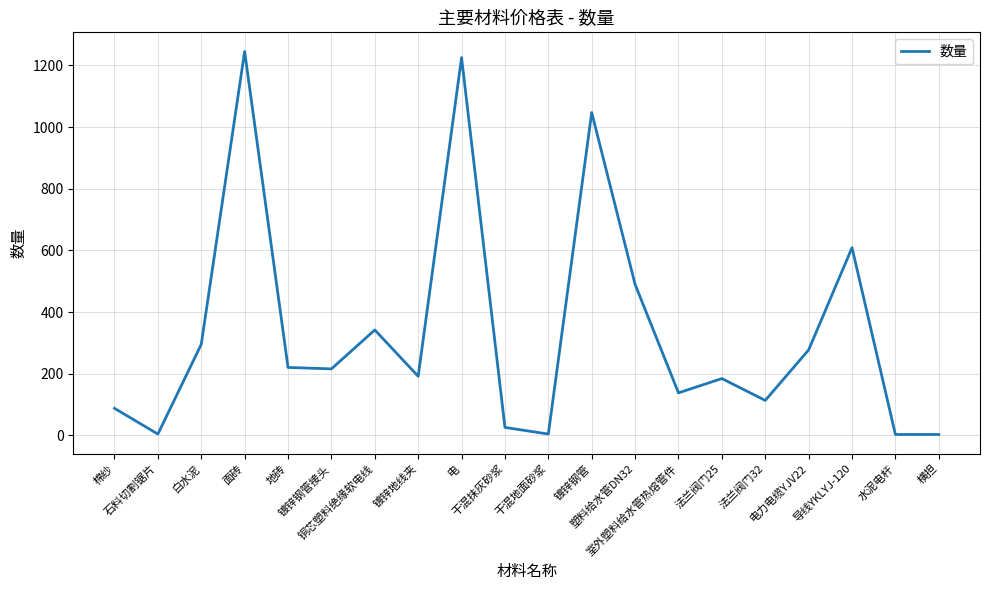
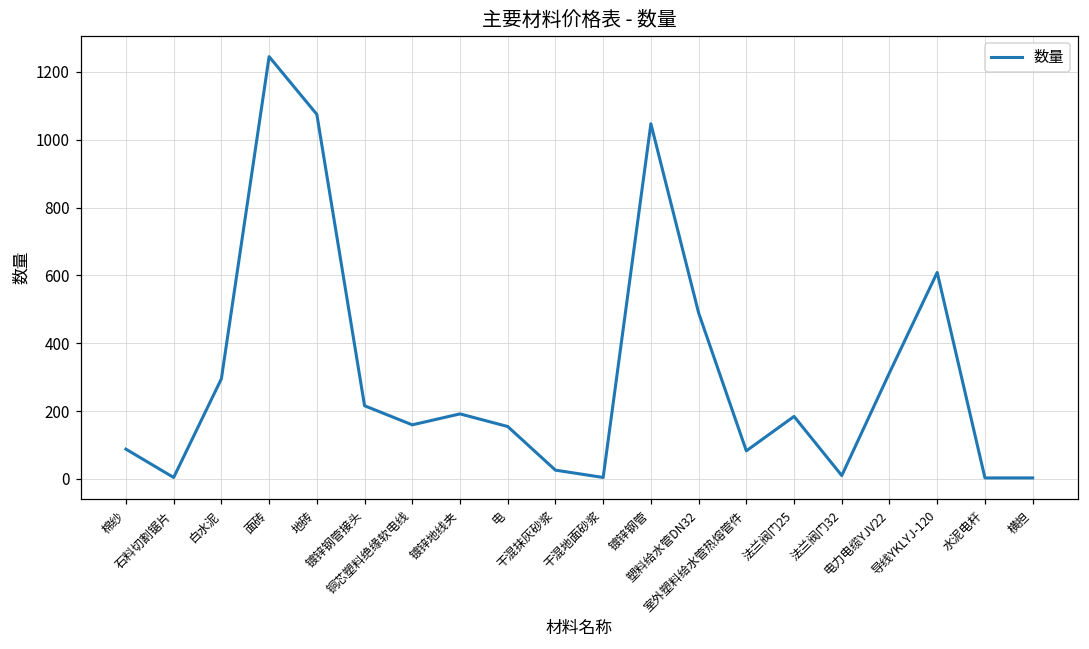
  {
    "棉纱": 90,
    "石料切割锯片": 0,
    "白水泥": 300,
    "面砖": 1240,
-   "地砖": 220,
+   "地砖": 1070,
    "镀锌钢管接头": 220,
-   "铜芯塑料绝缘软电线": 340,
+   "铜芯塑料绝缘软电线": 160,
    "镀锌地线夹": 190,
-   "电": 1230,
+   "电": 150,
    "干混抹灰砂浆": 30,
    "干混地面砂浆": 0,
    "镀锌钢管": 1050,
    "塑料给水管DN32": 490,
-   "室外塑料给水管热熔管件": 140,
+   "室外塑料给水管热熔管件": 80,
    "法兰阀门25": 180,
-   "法兰阀门32": 110,
-   "电力电缆YJV22": 280,
+   "法兰阀门32": 10,
+   "电力电缆YJV22": 310,
    "导线YKLYJ-120": 610,
    "水泥电杆": 0,
    "横担": 0
  }
